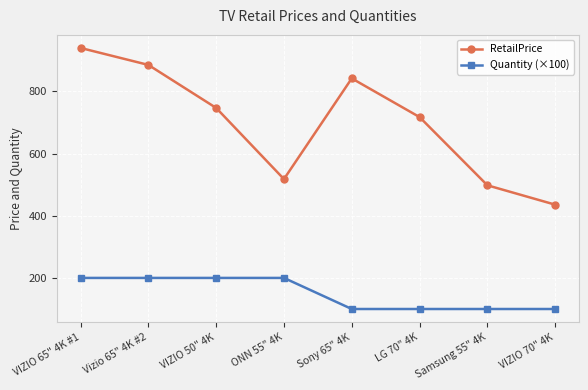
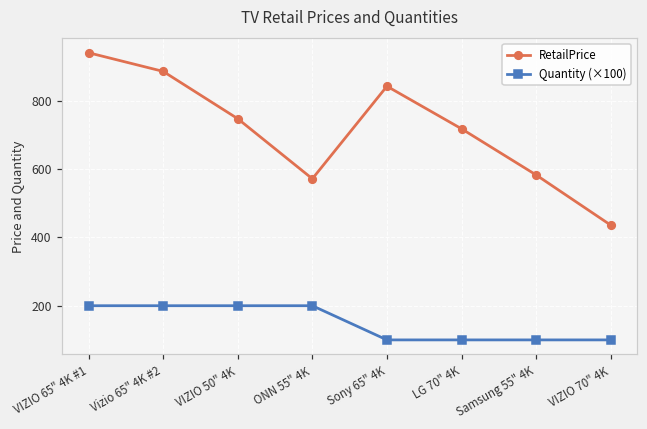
  {
    "RetailPrice": {
      "VIZIO 65\" 4K #1": 940,
      "Vizio 65\" 4K #2": 890,
      "VIZIO 50\" 4K": 750,
-     "ONN 55\" 4K": 520,
+     "ONN 55\" 4K": 570,
      "Sony 65\" 4K": 840,
      "LG 70\" 4K": 720,
-     "Samsung 55\" 4K": 500,
+     "Samsung 55\" 4K": 580,
      "VIZIO 70\" 4K": 440
    },
    "Quantity (×100)": {
      "VIZIO 65\" 4K #1": 200,
      "Vizio 65\" 4K #2": 200,
      "VIZIO 50\" 4K": 200,
      "ONN 55\" 4K": 200,
      "Sony 65\" 4K": 100,
      "LG 70\" 4K": 100,
      "Samsung 55\" 4K": 100,
      "VIZIO 70\" 4K": 100
    }
  }
